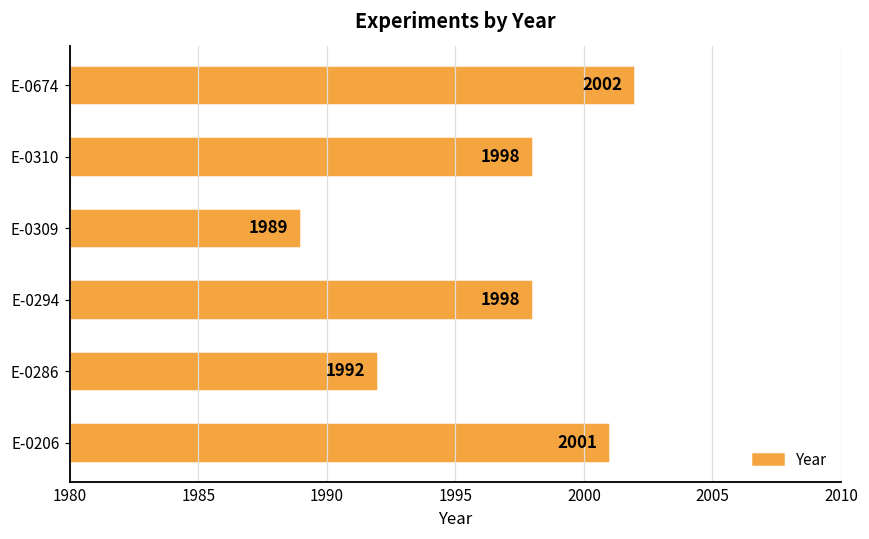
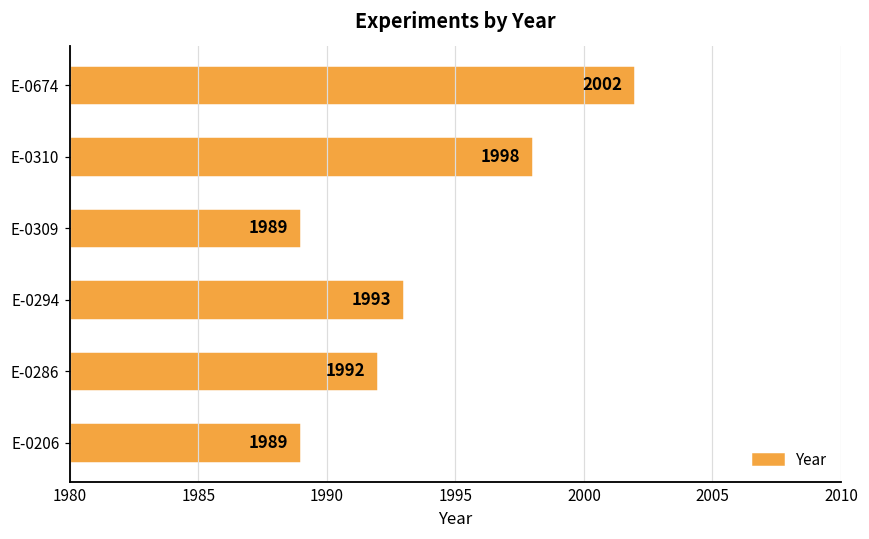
  {
    "E-0674": 2002,
    "E-0310": 1998,
    "E-0309": 1989,
-   "E-0294": 1998,
+   "E-0294": 1993,
    "E-0286": 1992,
-   "E-0206": 2001
+   "E-0206": 1989
  }
